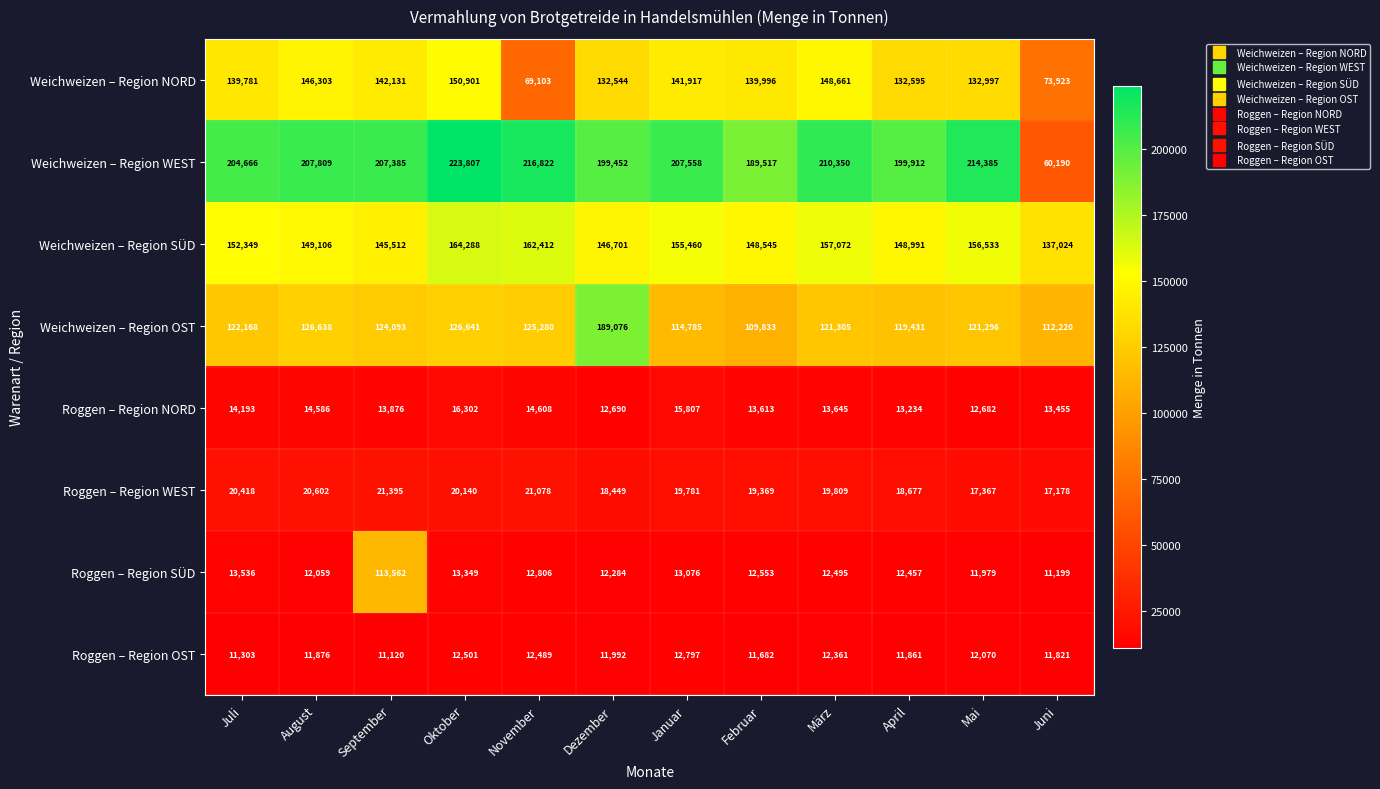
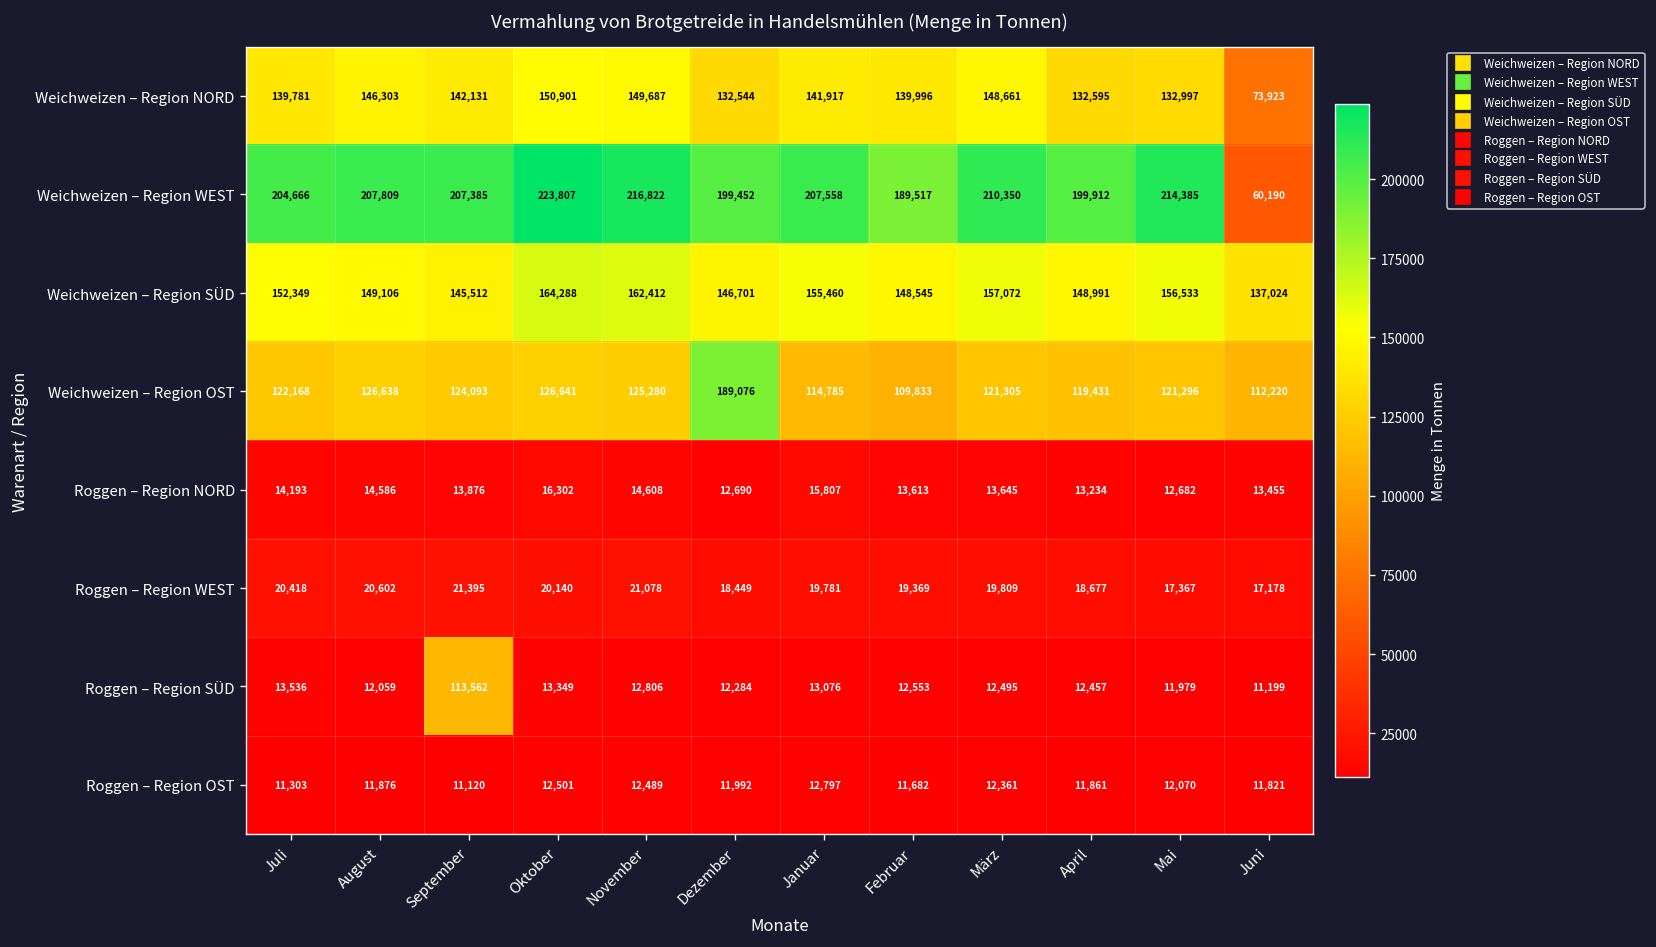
  {
    "Weichweizen – Region NORD": {
      "Juli": "139,781",
      "August": "146,303",
      "September": "142,131",
      "Oktober": "150,901",
-     "November": "69,103",
+     "November": "149,687",
      "Dezember": "132,544",
      "Januar": "141,917",
      "Februar": "139,996",
      "März": "148,661",
      "April": "132,595",
      "Mai": "132,997",
      "Juni": "73,923"
    },
    "Weichweizen – Region WEST": {
      "Juli": "204,666",
      "August": "207,809",
      "September": "207,385",
      "Oktober": "223,807",
      "November": "216,822",
      "Dezember": "199,452",
      "Januar": "207,558",
      "Februar": "189,517",
      "März": "210,350",
      "April": "199,912",
      "Mai": "214,385",
      "Juni": "60,190"
    },
    "Weichweizen – Region SÜD": {
      "Juli": "152,349",
      "August": "149,106",
      "September": "145,512",
      "Oktober": "164,288",
      "November": "162,412",
      "Dezember": "146,701",
      "Januar": "155,460",
      "Februar": "148,545",
      "März": "157,072",
      "April": "148,991",
      "Mai": "156,533",
      "Juni": "137,024"
    },
    "Weichweizen – Region OST": {
      "Juli": "122,168",
      "August": "126,638",
      "September": "124,093",
      "Oktober": "126,641",
      "November": "125,280",
      "Dezember": "189,076",
      "Januar": "114,785",
      "Februar": "109,833",
      "März": "121,305",
      "April": "119,431",
      "Mai": "121,296",
      "Juni": "112,220"
    },
    "Roggen – Region NORD": {
      "Juli": "14,193",
      "August": "14,586",
      "September": "13,876",
      "Oktober": "16,302",
      "November": "14,608",
      "Dezember": "12,690",
      "Januar": "15,807",
      "Februar": "13,613",
      "März": "13,645",
      "April": "13,234",
      "Mai": "12,682",
      "Juni": "13,455"
    },
    "Roggen – Region WEST": {
      "Juli": "20,418",
      "August": "20,602",
      "September": "21,395",
      "Oktober": "20,140",
      "November": "21,078",
      "Dezember": "18,449",
      "Januar": "19,781",
      "Februar": "19,369",
      "März": "19,809",
      "April": "18,677",
      "Mai": "17,367",
      "Juni": "17,178"
    },
    "Roggen – Region SÜD": {
      "Juli": "13,536",
      "August": "12,059",
      "September": "113,562",
      "Oktober": "13,349",
      "November": "12,806",
      "Dezember": "12,284",
      "Januar": "13,076",
      "Februar": "12,553",
      "März": "12,495",
      "April": "12,457",
      "Mai": "11,979",
      "Juni": "11,199"
    },
    "Roggen – Region OST": {
      "Juli": "11,303",
      "August": "11,876",
      "September": "11,120",
      "Oktober": "12,501",
      "November": "12,489",
      "Dezember": "11,992",
      "Januar": "12,797",
      "Februar": "11,682",
      "März": "12,361",
      "April": "11,861",
      "Mai": "12,070",
      "Juni": "11,821"
    }
  }
